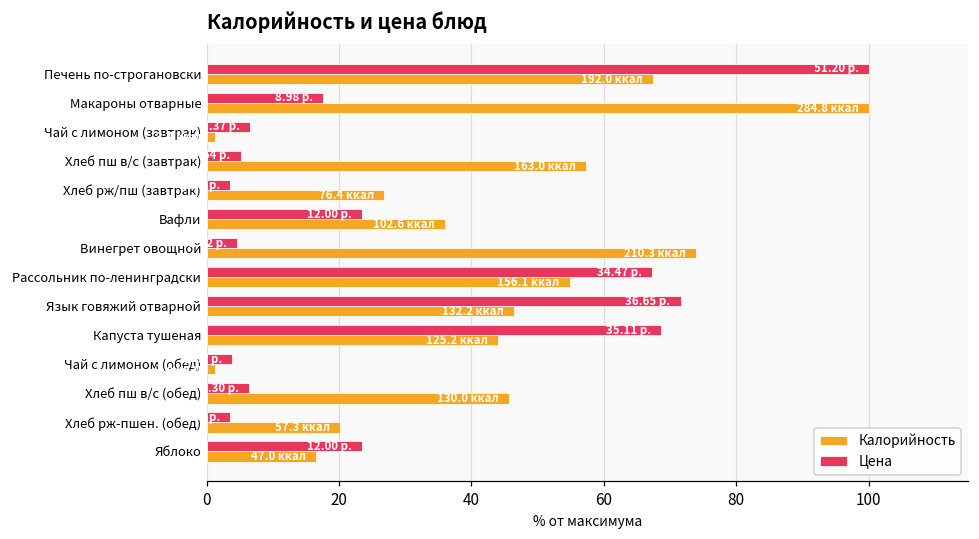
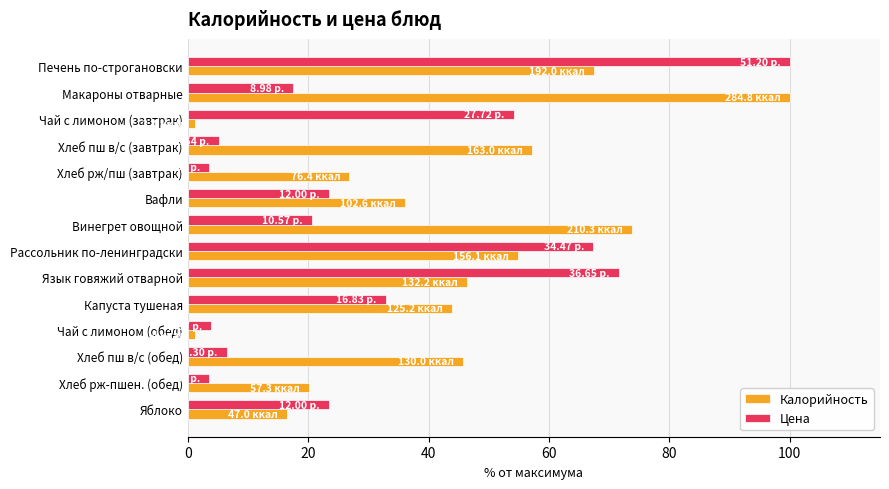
  {
    "Калорийность": {
      "Чай с лимоном (завтрак)": 1,
      "Чай с лимоном (обед)": 1
    },
    "Цена": {
-     "Чай с лимоном (завтрак)": 3.37,
-     "Винегрет овощной": 5,
-     "Капуста тушеная": 35.11
+     "Чай с лимоном (завтрак)": 27.72,
+     "Винегрет овощной": 21,
+     "Капуста тушеная": 16.83
    }
  }
